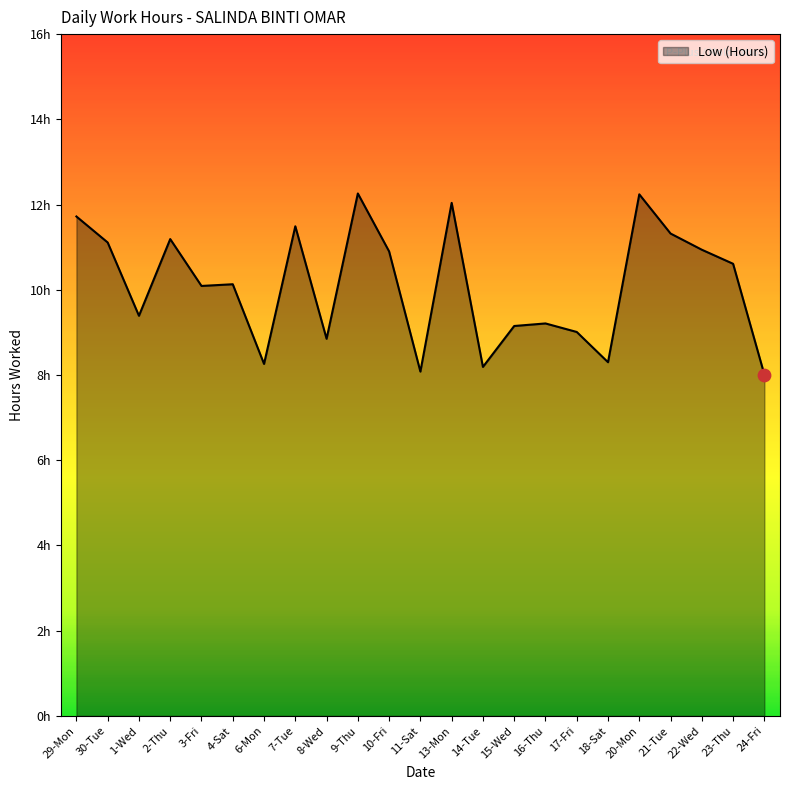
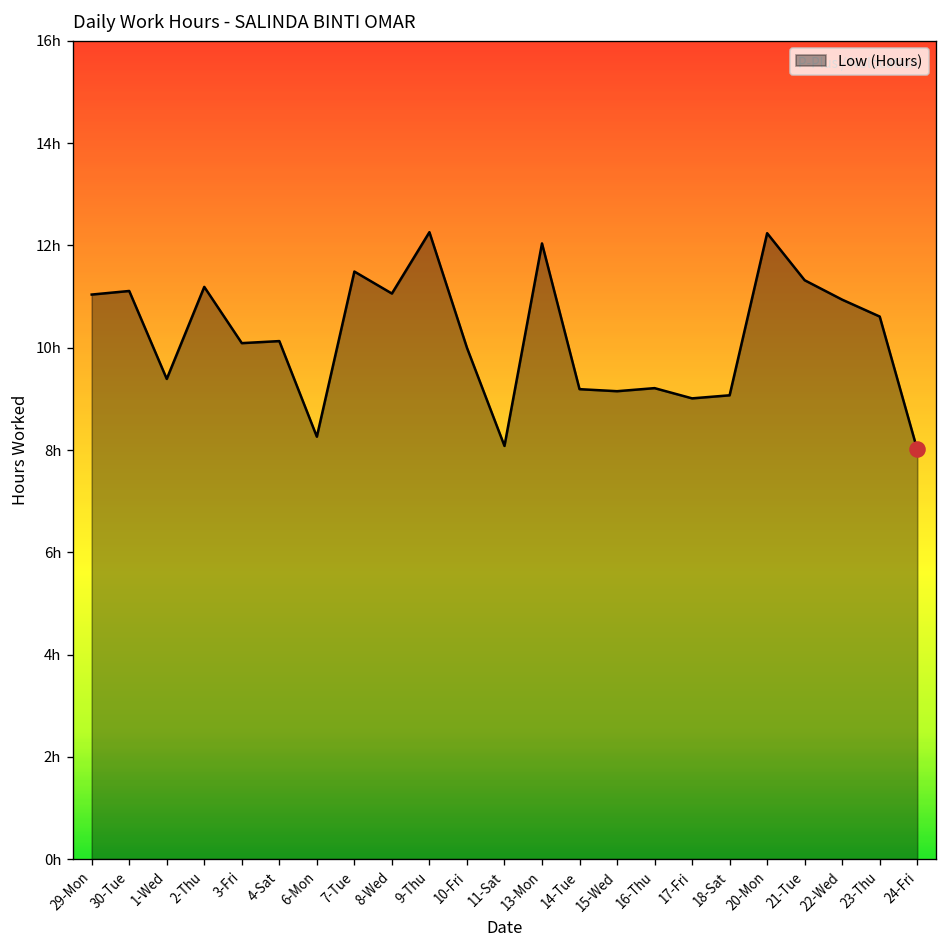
  {
    "Low (Hours)": {
-     "29-Mon": "11.7h",
+     "29-Mon": "11.0h",
      "30-Tue": "11.1h",
      "1-Wed": "9.4h",
      "2-Thu": "11.2h",
      "3-Fri": "10.1h",
      "4-Sat": "10.1h",
      "6-Mon": "8.3h",
      "7-Tue": "11.5h",
-     "8-Wed": "8.9h",
+     "8-Wed": "11.1h",
      "9-Thu": "12.3h",
-     "10-Fri": "10.9h",
+     "10-Fri": "10.0h",
      "11-Sat": "8.1h",
      "13-Mon": "12.0h",
-     "14-Tue": "8.2h",
+     "14-Tue": "9.2h",
      "15-Wed": "9.2h",
      "16-Thu": "9.2h",
      "17-Fri": "9.0h",
-     "18-Sat": "8.3h",
+     "18-Sat": "9.1h",
      "20-Mon": "12.2h",
      "21-Tue": "11.3h",
      "22-Wed": "10.9h",
      "23-Thu": "10.6h"
    }
  }
